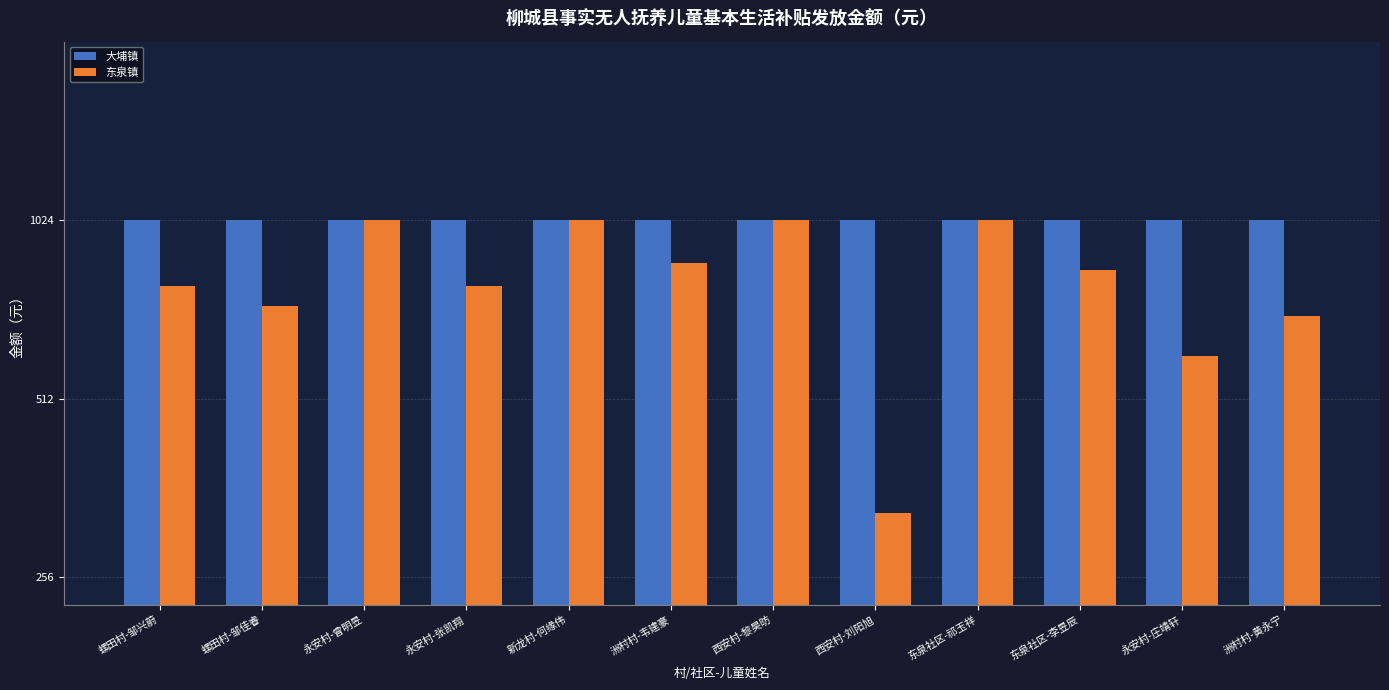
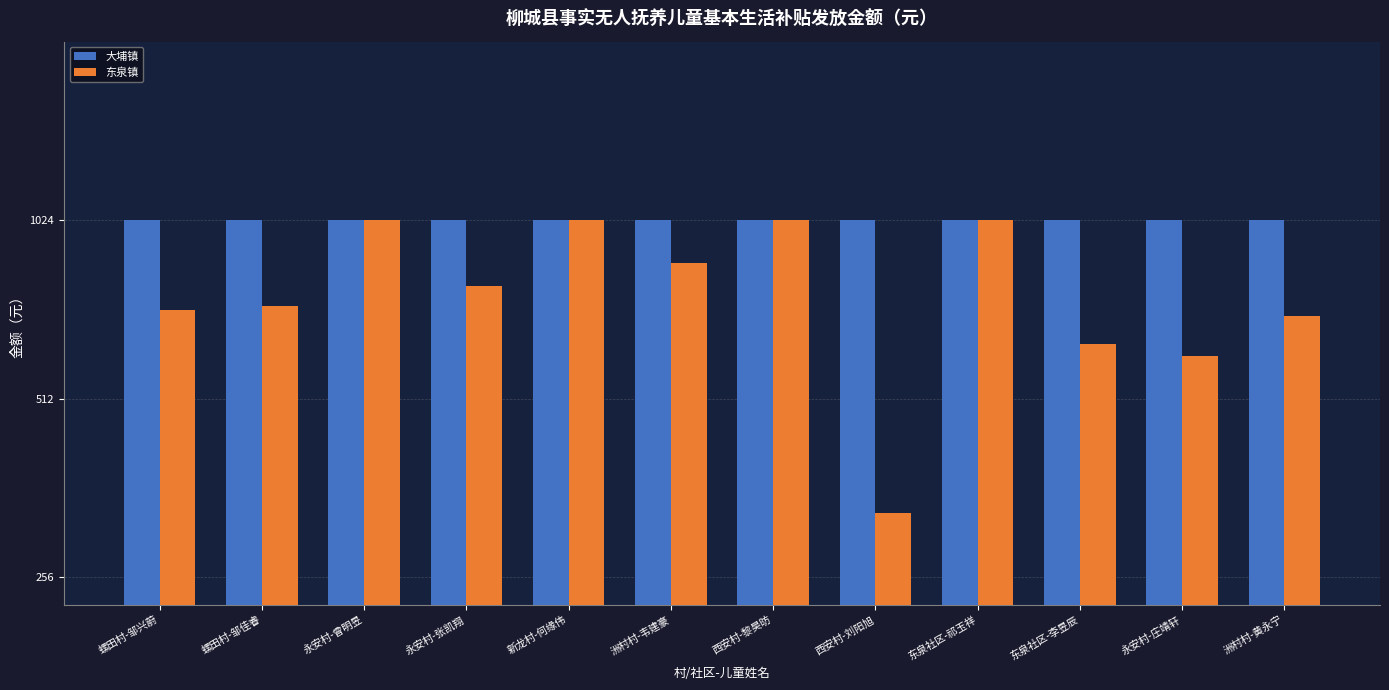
  {
    "大埔镇": {
      "螺田村-邹兴蔚": 1020,
      "螺田村-邹佳睿": 1020,
      "永安村-曾明昱": 1020,
      "永安村-张凯翔": 1020,
      "新龙村-何缘伟": 1020,
      "洲村村-韦建豪": 1020,
      "西安村-黎昊昉": 1020,
      "西安村-刘阳旭": 1020,
      "东泉社区-祁玉祥": 1020,
      "东泉社区-李昱辰": 1020,
      "永安村-庄靖轩": 1020,
      "洲村村-黄永宁": 1020
    },
    "东泉镇": {
-     "螺田村-邹兴蔚": 790,
+     "螺田村-邹兴蔚": 720,
      "螺田村-邹佳睿": 730,
      "永安村-曾明昱": 1020,
      "永安村-张凯翔": 790,
      "新龙村-何缘伟": 1020,
      "洲村村-韦建豪": 870,
      "西安村-黎昊昉": 1020,
      "西安村-刘阳旭": 330,
      "东泉社区-祁玉祥": 1020,
-     "东泉社区-李昱辰": 840,
+     "东泉社区-李昱辰": 630,
      "永安村-庄靖轩": 610,
      "洲村村-黄永宁": 710
    }
  }
